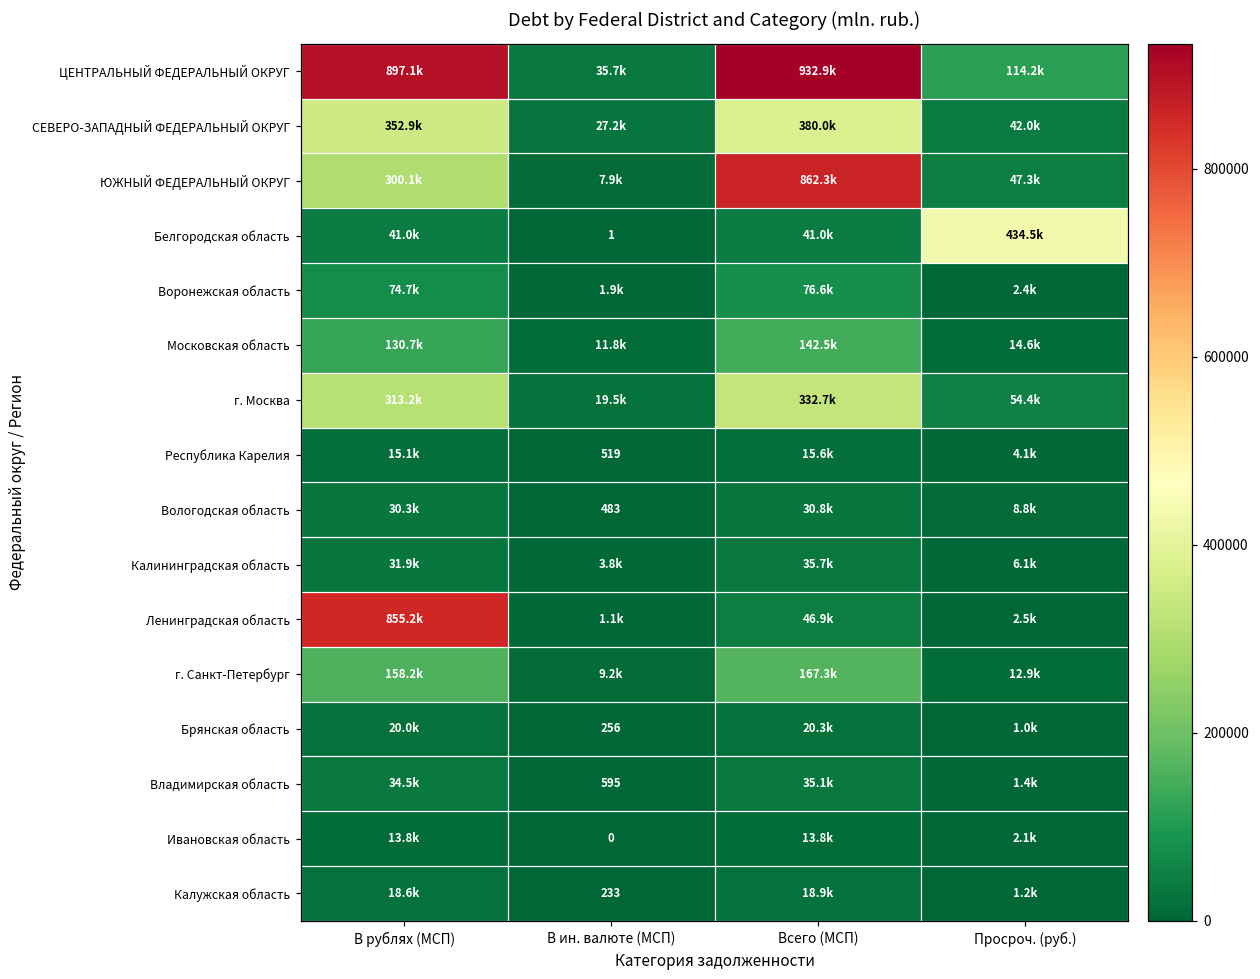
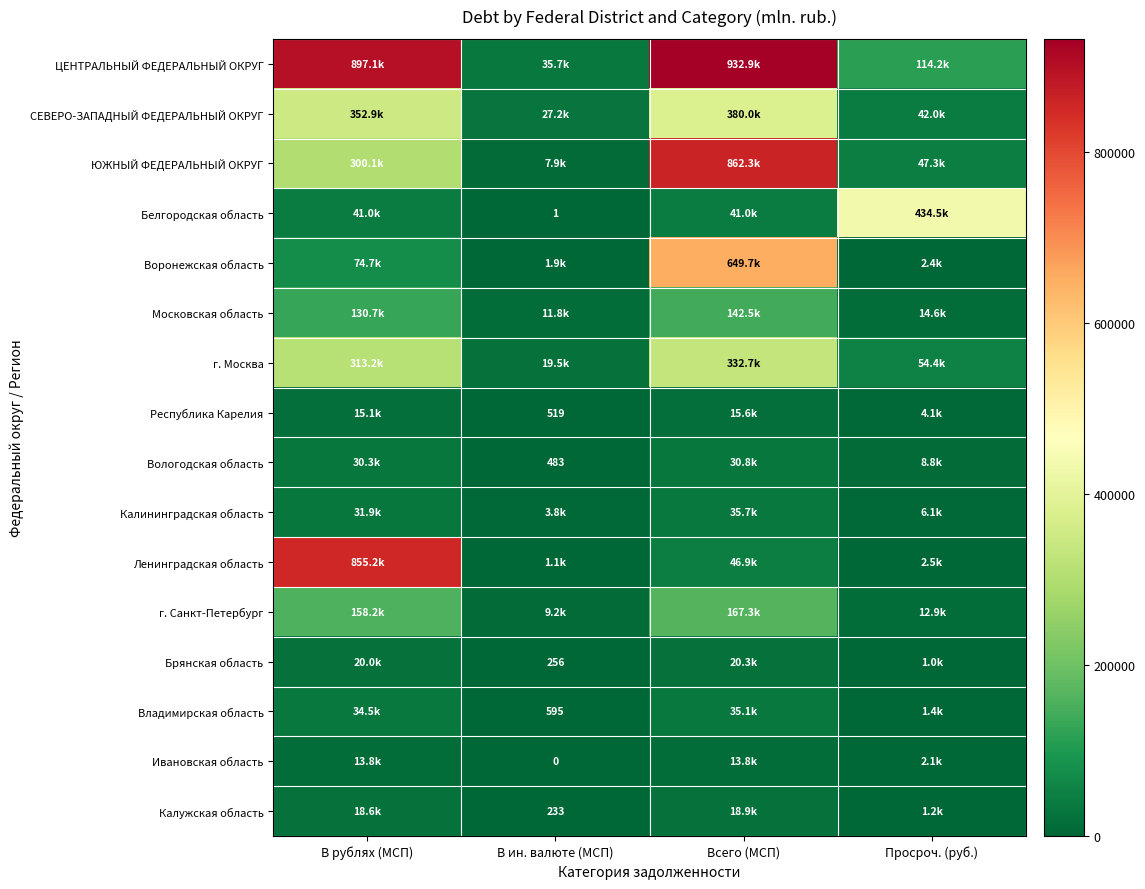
  {
    "ЦЕНТРАЛЬНЫЙ ФЕДЕРАЛЬНЫЙ ОКРУГ": {
      "В рублях (МСП)": "897.1k",
      "В ин. валюте (МСП)": "35.7k",
      "Всего (МСП)": "932.9k",
      "Просроч. (руб.)": "114.2k"
    },
    "СЕВЕРО-ЗАПАДНЫЙ ФЕДЕРАЛЬНЫЙ ОКРУГ": {
      "В рублях (МСП)": "352.9k",
      "В ин. валюте (МСП)": "27.2k",
      "Всего (МСП)": "380.0k",
      "Просроч. (руб.)": "42.0k"
    },
    "ЮЖНЫЙ ФЕДЕРАЛЬНЫЙ ОКРУГ": {
      "В рублях (МСП)": "300.1k",
      "В ин. валюте (МСП)": "7.9k",
      "Всего (МСП)": "862.3k",
      "Просроч. (руб.)": "47.3k"
    },
    "Белгородская область": {
      "В рублях (МСП)": "41.0k",
      "В ин. валюте (МСП)": "1",
      "Всего (МСП)": "41.0k",
      "Просроч. (руб.)": "434.5k"
    },
    "Воронежская область": {
      "В рублях (МСП)": "74.7k",
      "В ин. валюте (МСП)": "1.9k",
-     "Всего (МСП)": "76.6k",
+     "Всего (МСП)": "649.7k",
      "Просроч. (руб.)": "2.4k"
    },
    "Московская область": {
      "В рублях (МСП)": "130.7k",
      "В ин. валюте (МСП)": "11.8k",
      "Всего (МСП)": "142.5k",
      "Просроч. (руб.)": "14.6k"
    },
    "г. Москва": {
      "В рублях (МСП)": "313.2k",
      "В ин. валюте (МСП)": "19.5k",
      "Всего (МСП)": "332.7k",
      "Просроч. (руб.)": "54.4k"
    },
    "Республика Карелия": {
      "В рублях (МСП)": "15.1k",
      "В ин. валюте (МСП)": "519",
      "Всего (МСП)": "15.6k",
      "Просроч. (руб.)": "4.1k"
    },
    "Вологодская область": {
      "В рублях (МСП)": "30.3k",
      "В ин. валюте (МСП)": "483",
      "Всего (МСП)": "30.8k",
      "Просроч. (руб.)": "8.8k"
    },
    "Калининградская область": {
      "В рублях (МСП)": "31.9k",
      "В ин. валюте (МСП)": "3.8k",
      "Всего (МСП)": "35.7k",
      "Просроч. (руб.)": "6.1k"
    },
    "Ленинградская область": {
      "В рублях (МСП)": "855.2k",
      "В ин. валюте (МСП)": "1.1k",
      "Всего (МСП)": "46.9k",
      "Просроч. (руб.)": "2.5k"
    },
    "г. Санкт-Петербург": {
      "В рублях (МСП)": "158.2k",
      "В ин. валюте (МСП)": "9.2k",
      "Всего (МСП)": "167.3k",
      "Просроч. (руб.)": "12.9k"
    },
    "Брянская область": {
      "В рублях (МСП)": "20.0k",
      "В ин. валюте (МСП)": "256",
      "Всего (МСП)": "20.3k",
      "Просроч. (руб.)": "1.0k"
    },
    "Владимирская область": {
      "В рублях (МСП)": "34.5k",
      "В ин. валюте (МСП)": "595",
      "Всего (МСП)": "35.1k",
      "Просроч. (руб.)": "1.4k"
    },
    "Ивановская область": {
      "В рублях (МСП)": "13.8k",
      "В ин. валюте (МСП)": "0",
      "Всего (МСП)": "13.8k",
      "Просроч. (руб.)": "2.1k"
    },
    "Калужская область": {
      "В рублях (МСП)": "18.6k",
      "В ин. валюте (МСП)": "233",
      "Всего (МСП)": "18.9k",
      "Просроч. (руб.)": "1.2k"
    }
  }
